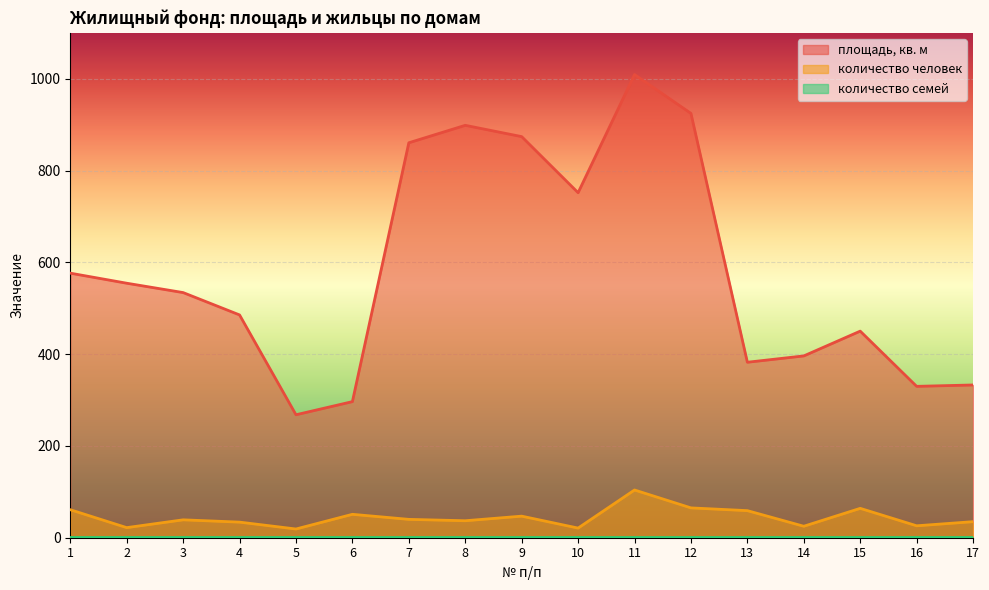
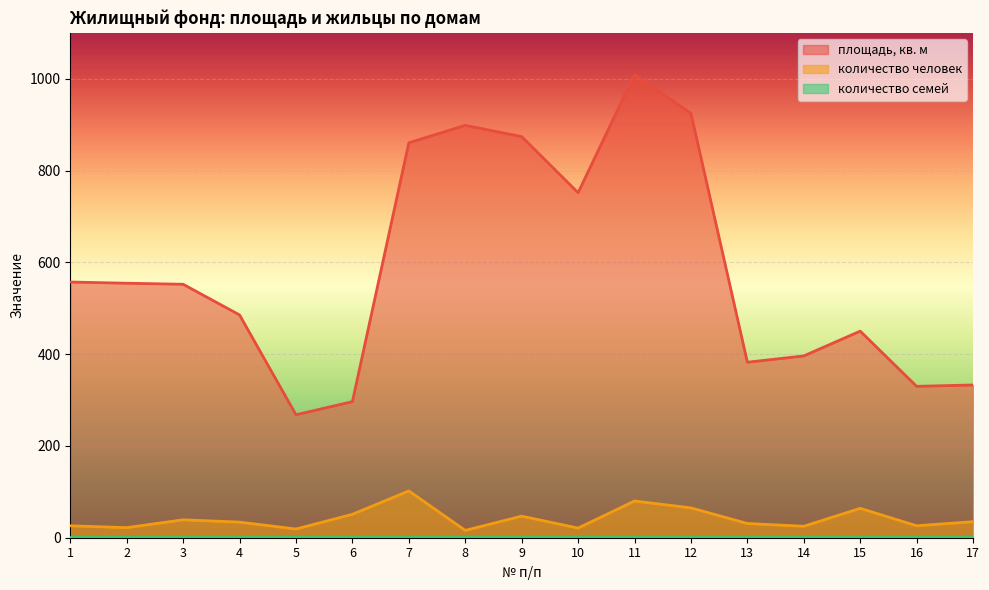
  {
    "площадь, кв. м": {
-     "1": 580,
+     "1": 560,
      "2": 550,
-     "3": 530,
+     "3": 550,
      "4": 490,
      "5": 270,
      "6": 300,
      "7": 860,
      "8": 900,
      "9": 870,
      "10": 750,
      "11": 1010,
      "12": 920,
      "13": 380,
      "14": 400,
      "15": 450,
      "16": 330,
      "17": 330
    },
    "количество человек": {
-     "1": 60,
+     "1": 30,
      "2": 20,
      "3": 40,
      "4": 30,
      "5": 20,
      "6": 50,
-     "7": 40,
-     "8": 40,
+     "7": 100,
+     "8": 20,
      "9": 50,
      "10": 20,
-     "11": 100,
+     "11": 80,
      "12": 70,
-     "13": 60,
+     "13": 30,
      "14": 30,
      "15": 60,
      "16": 30,
      "17": 40
    },
    "количество семей": {
      "1": 0,
      "2": 0,
      "3": 0,
      "4": 0,
      "5": 0,
      "6": 0,
      "7": 0,
      "8": 0,
      "9": 0,
      "10": 0,
      "11": 0,
      "12": 0,
      "13": 0,
      "14": 0,
      "15": 0,
      "16": 0,
      "17": 0
    }
  }
